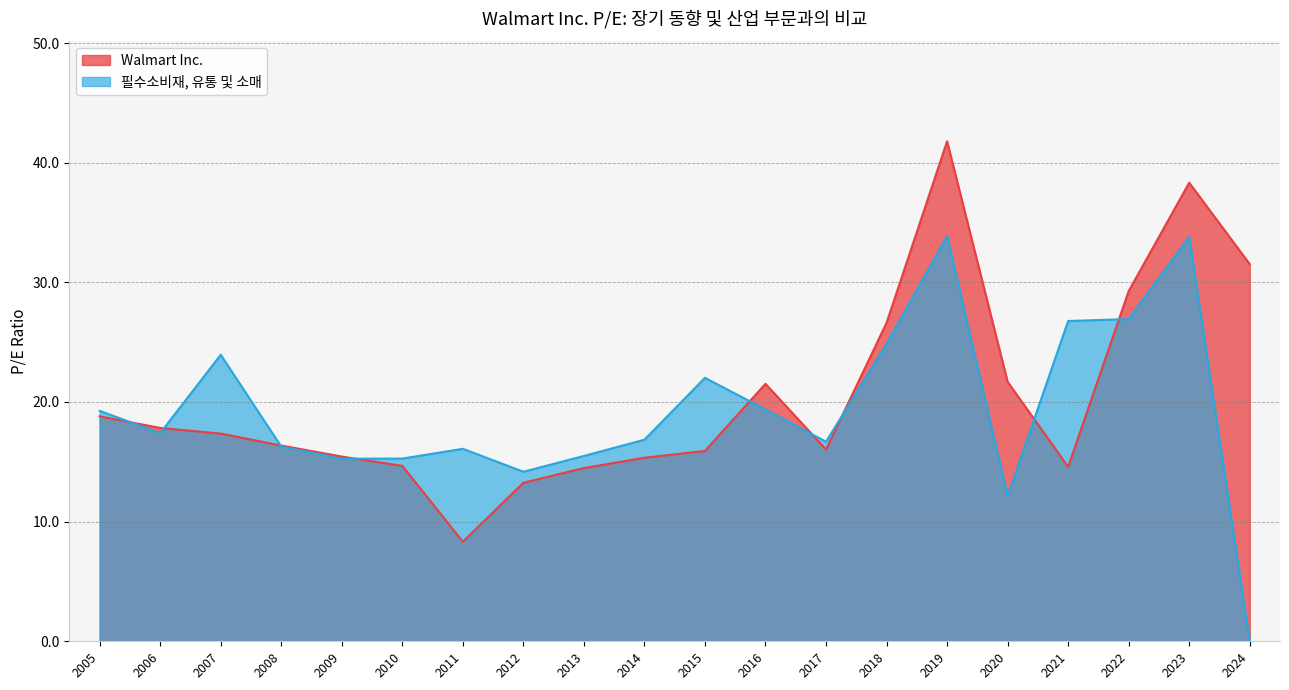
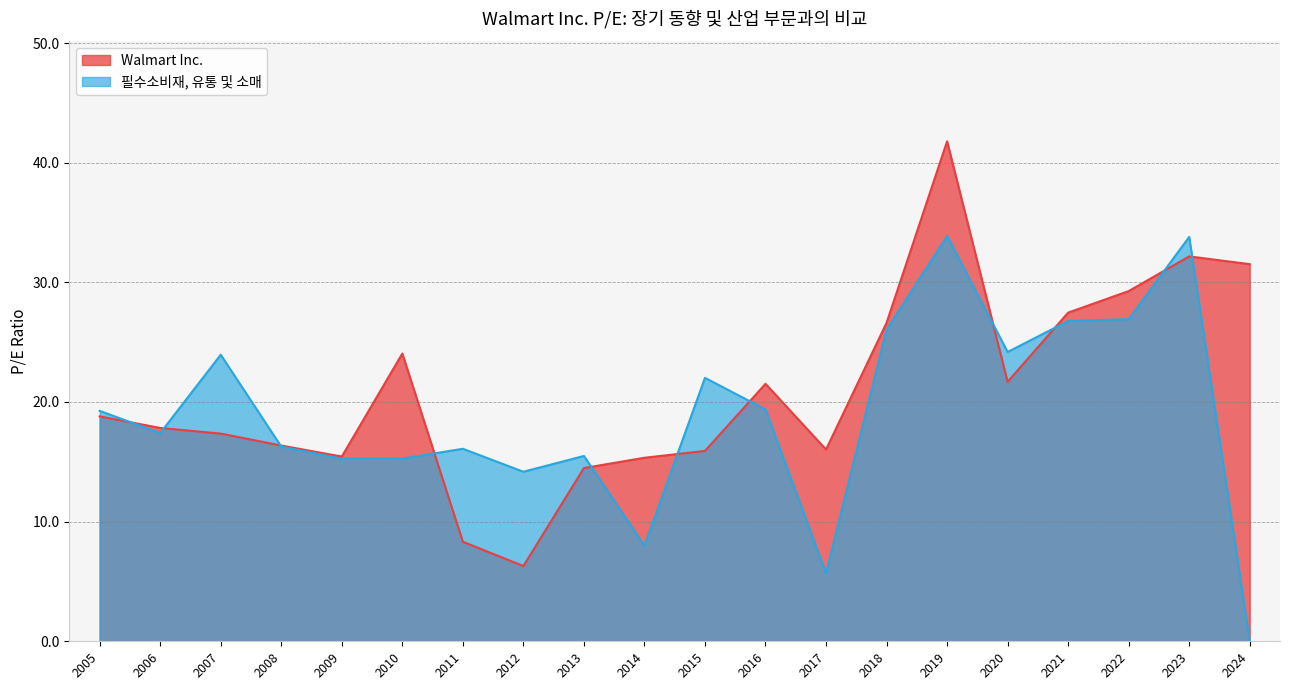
  {
    "Walmart Inc.": {
      "2005": 18.8,
      "2006": 17.8,
      "2007": 17.4,
-     "2010": 14.7,
+     "2010": 24.1,
      "2011": 8.3,
-     "2012": 13.3,
+     "2012": 6.3,
      "2013": 14.5,
      "2014": 15.3,
      "2015": 15.9,
      "2016": 21.5,
      "2017": 16.0,
      "2018": 26.6,
      "2019": 41.8,
      "2020": 21.7,
-     "2021": 14.6,
+     "2021": 27.5,
      "2022": 29.3,
-     "2023": 38.3,
+     "2023": 32.2,
      "2024": 31.5
    },
    "필수소비재, 유통 및 소매": {
      "2005": 19.3,
      "2006": 17.4,
      "2007": 24.0,
      "2010": 15.3,
      "2011": 16.1,
      "2012": 14.2,
      "2013": 15.5,
-     "2014": 16.9,
+     "2014": 8.0,
      "2015": 22.0,
      "2016": 19.4,
-     "2017": 16.7,
-     "2018": 24.9,
+     "2017": 5.7,
+     "2018": 26.1,
      "2019": 33.9,
-     "2020": 12.1,
+     "2020": 24.2,
      "2021": 26.8,
      "2022": 26.9,
      "2023": 33.8,
      "2024": 0.0
    }
  }
